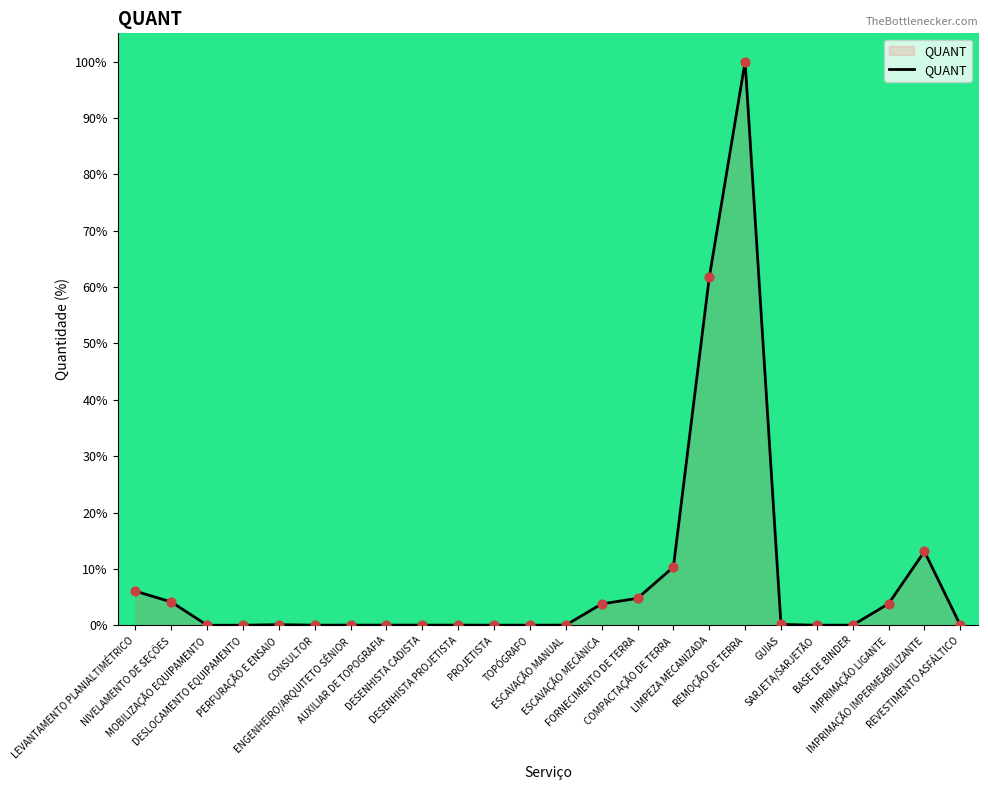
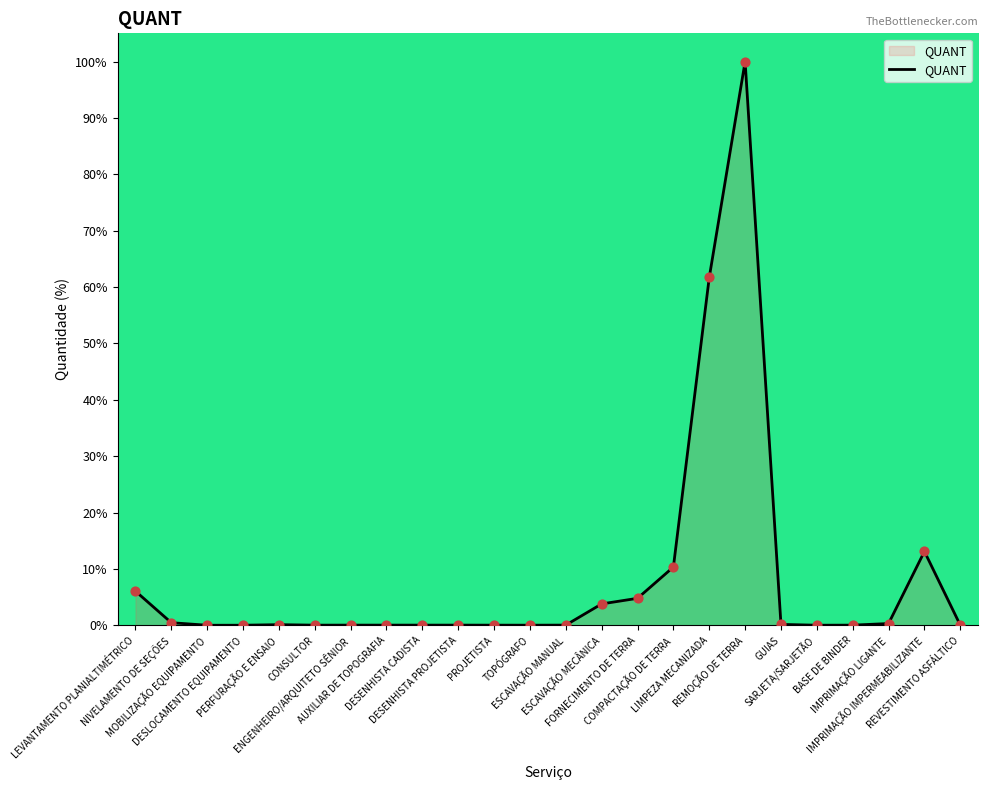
  {
    "LEVANTAMENTO PLANIALTIMÉTRICO": "6%",
-   "NIVELAMENTO DE SEÇÕES": "4%",
+   "NIVELAMENTO DE SEÇÕES": "0%",
    "MOBILIZAÇÃO EQUIPAMENTO": "0%",
    "DESLOCAMENTO EQUIPAMENTO": "0%",
    "PERFURAÇÃO E ENSAIO": "0%",
    "CONSULTOR": "0%",
    "ENGENHEIRO/ARQUITETO SÊNIOR": "0%",
    "AUXILIAR DE TOPOGRAFIA": "0%",
    "DESENHISTA CADISTA": "0%",
    "DESENHISTA PROJETISTA": "0%",
    "PROJETISTA": "0%",
    "TOPÓGRAFO": "0%",
    "ESCAVAÇÃO MANUAL": "0%",
    "ESCAVAÇÃO MECÂNICA": "4%",
    "FORNECIMENTO DE TERRA": "5%",
    "COMPACTAÇÃO DE TERRA": "10%",
    "LIMPEZA MECANIZADA": "62%",
    "REMOÇÃO DE TERRA": "100%",
    "GUIAS": "0%",
    "SARJETA/SARJETÃO": "0%",
    "BASE DE BINDER": "0%",
-   "IMPRIMAÇÃO LIGANTE": "4%",
+   "IMPRIMAÇÃO LIGANTE": "0%",
    "IMPRIMAÇÃO IMPERMEABILIZANTE": "13%",
    "REVESTIMENTO ASFÁLTICO": "0%"
  }
